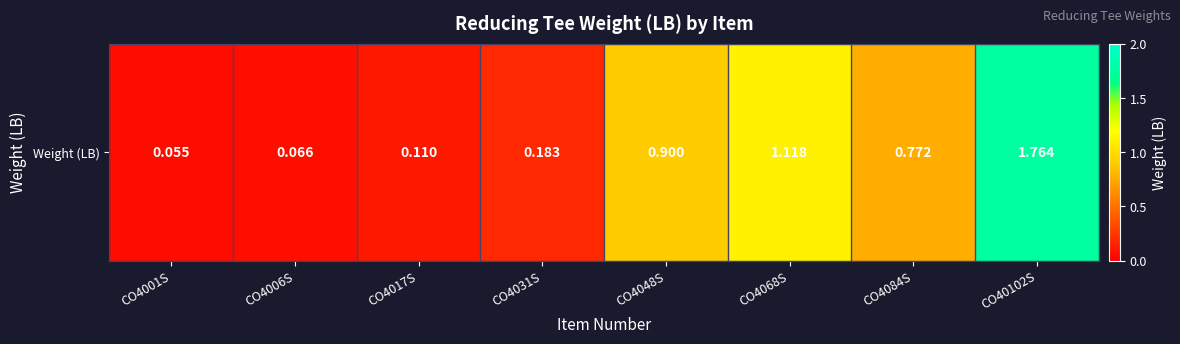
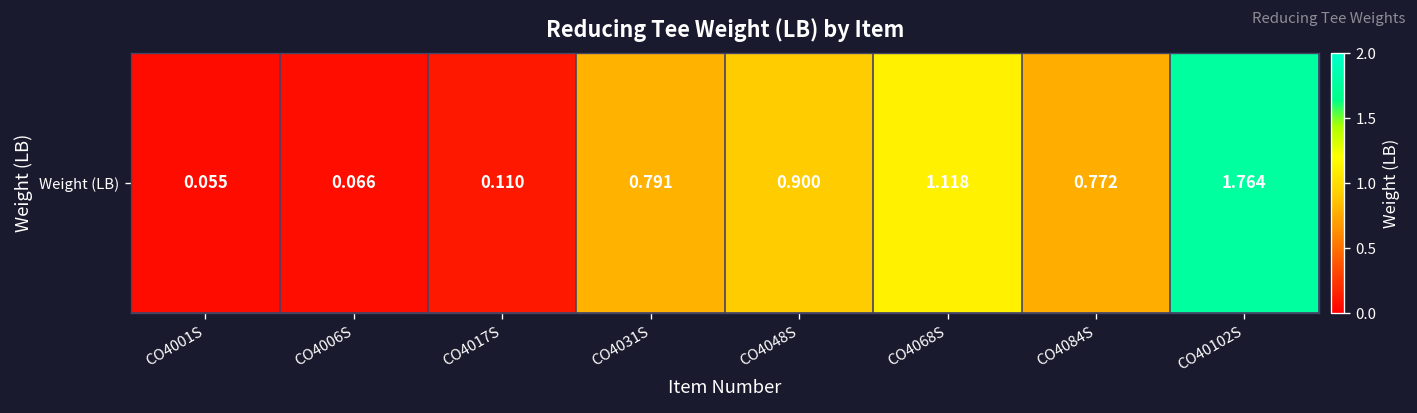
  {
    "Weight (LB)": {
      "CO4001S": 0.055,
      "CO4006S": 0.066,
      "CO4017S": 0.110,
-     "CO4031S": 0.183,
+     "CO4031S": 0.791,
      "CO4048S": 0.900,
      "CO4068S": 1.118,
      "CO4084S": 0.772,
      "CO40102S": 1.764
    }
  }
